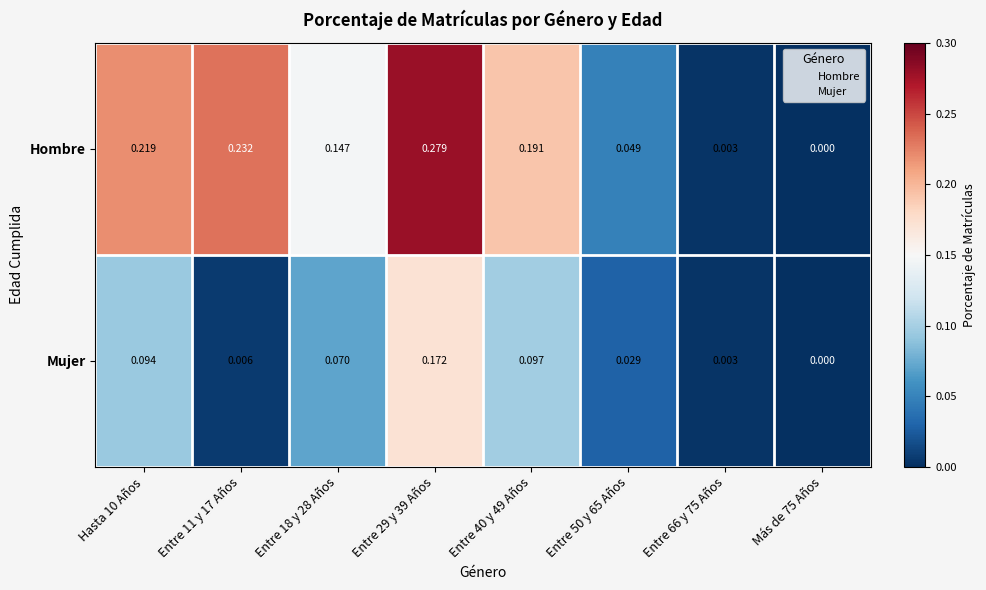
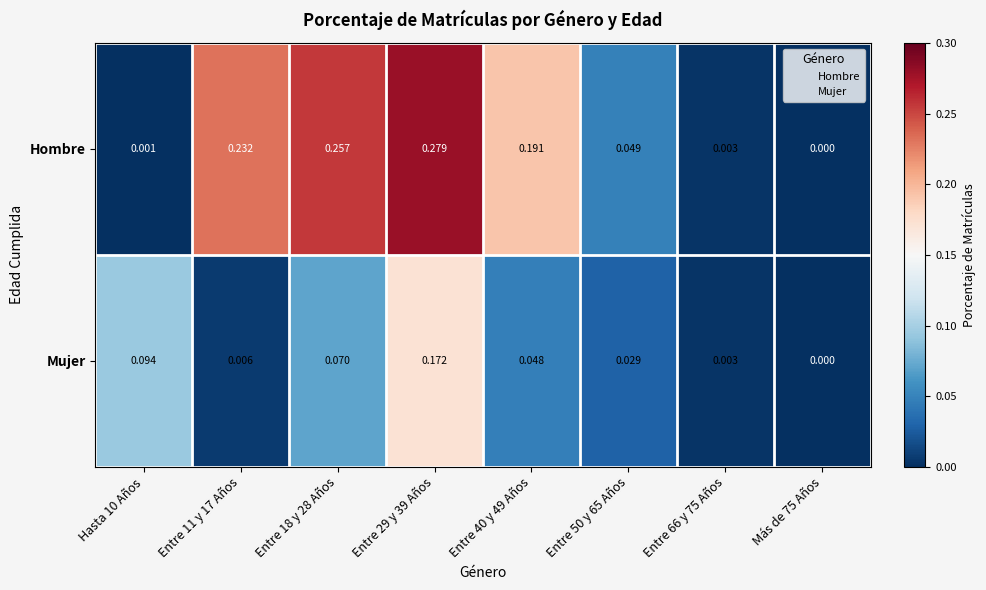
  {
    "Hombre": {
-     "Hasta 10 Años": 0.219,
+     "Hasta 10 Años": 0.001,
      "Entre 11 y 17 Años": 0.232,
-     "Entre 18 y 28 Años": 0.147,
+     "Entre 18 y 28 Años": 0.257,
      "Entre 29 y 39 Años": 0.279,
      "Entre 40 y 49 Años": 0.191,
      "Entre 50 y 65 Años": 0.049,
      "Entre 66 y 75 Años": 0.003,
      "Más de 75 Años": 0.000
    },
    "Mujer": {
      "Hasta 10 Años": 0.094,
      "Entre 11 y 17 Años": 0.006,
      "Entre 18 y 28 Años": 0.070,
      "Entre 29 y 39 Años": 0.172,
-     "Entre 40 y 49 Años": 0.097,
+     "Entre 40 y 49 Años": 0.048,
      "Entre 50 y 65 Años": 0.029,
      "Entre 66 y 75 Años": 0.003,
      "Más de 75 Años": 0.000
    }
  }
